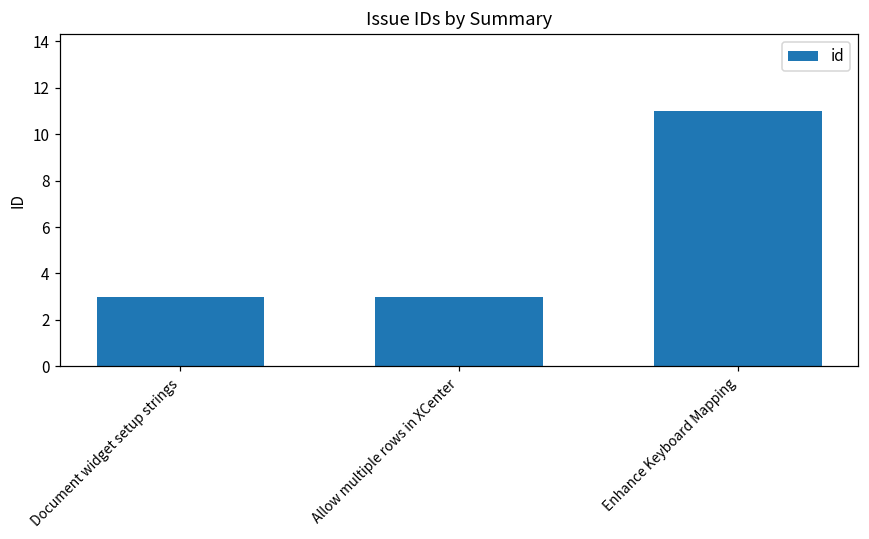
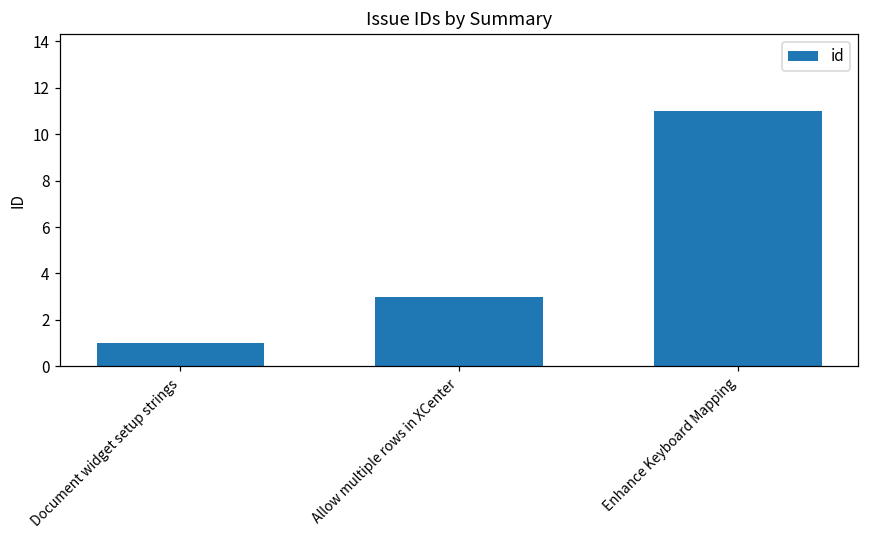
  {
-   "Document widget setup strings": 3,
+   "Document widget setup strings": 1,
    "Allow multiple rows in XCenter": 3,
    "Enhance Keyboard Mapping": 11
  }
